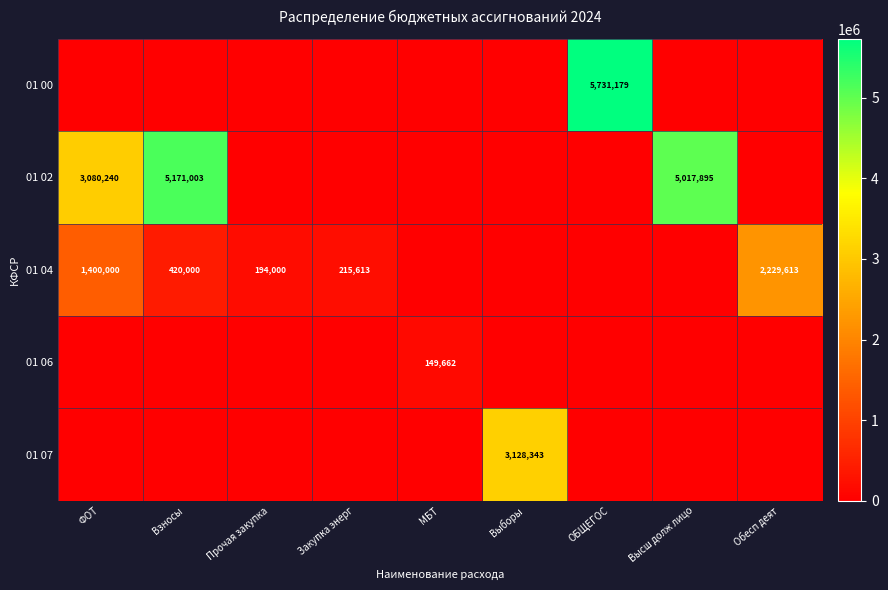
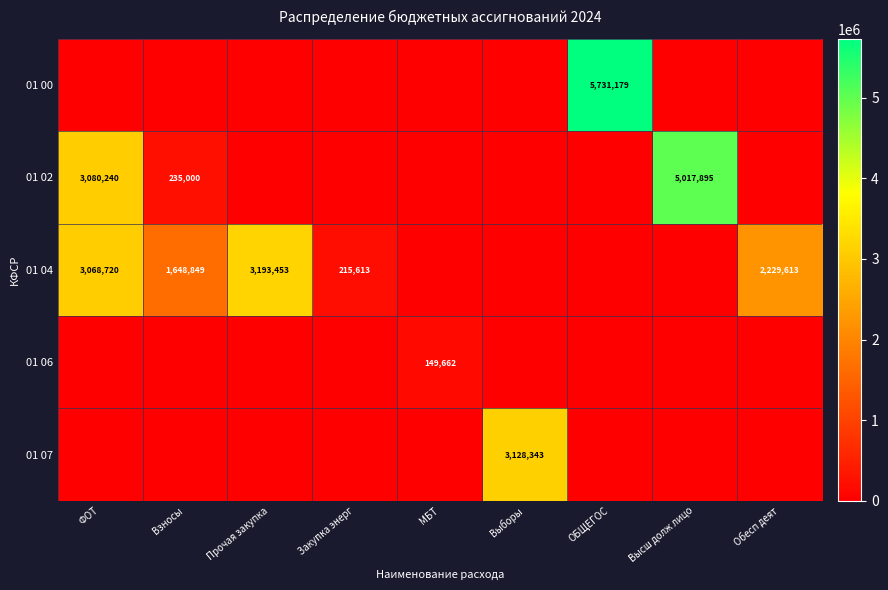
  {
    "01 00": {
      "ОБЩЕГОС": "5,731,179"
    },
    "01 02": {
      "ФОТ": "3,080,240",
-     "Взносы": "5,171,003",
+     "Взносы": "235,000",
      "Высш долж лицо": "5,017,895"
    },
    "01 04": {
-     "ФОТ": "1,400,000",
-     "Взносы": "420,000",
-     "Прочая закупка": "194,000",
+     "ФОТ": "3,068,720",
+     "Взносы": "1,648,849",
+     "Прочая закупка": "3,193,453",
      "Закупка энерг": "215,613",
      "Обесп деят": "2,229,613"
    },
    "01 06": {
      "МБТ": "149,662"
    },
    "01 07": {
      "Выборы": "3,128,343"
    }
  }
